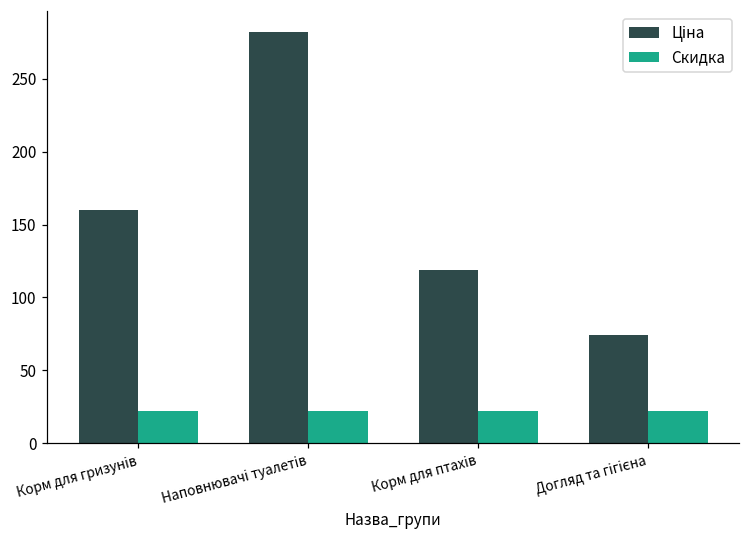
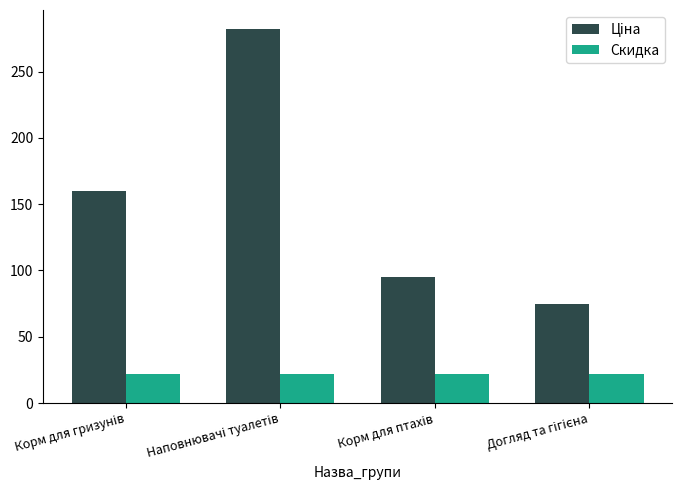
  {
    "Ціна": {
      "Корм для гризунів": 160,
      "Наповнювачі туалетів": 282,
-     "Корм для птахів": 119,
+     "Корм для птахів": 95,
      "Догляд та гігієна": 74
    },
    "Скидка": {
      "Корм для гризунів": 22,
      "Наповнювачі туалетів": 22,
      "Корм для птахів": 22,
      "Догляд та гігієна": 22
    }
  }
